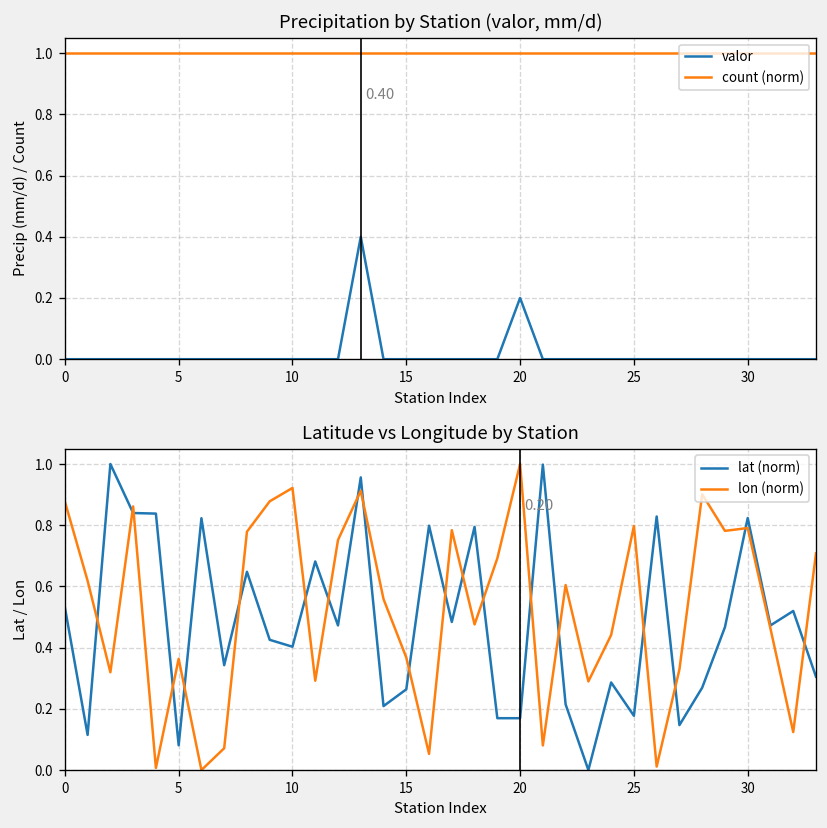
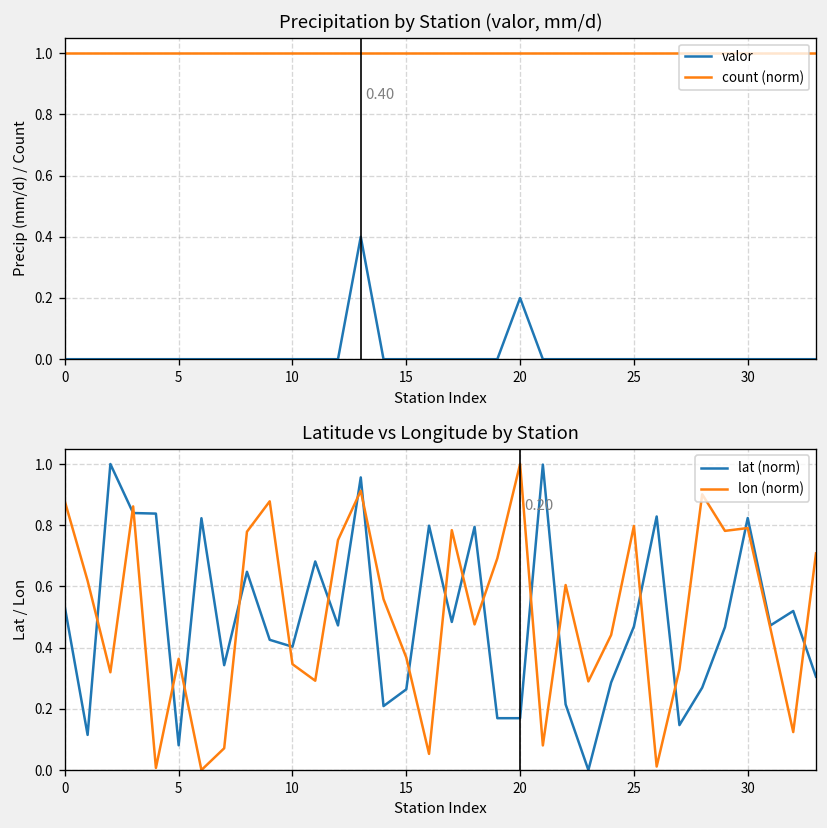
  {
    "Precipitation by Station (valor, mm/d)": {
      "valor": {
        "0": 0.00,
        "5": 0.00,
        "10": 0.00,
        "15": 0.00,
        "20": 0.20,
        "25": 0.00,
        "30": 0.00
      },
      "count (norm)": {
        "0": 1.00,
        "5": 1.00,
        "10": 1.00,
        "15": 1.00,
        "20": 1.00,
        "25": 1.00
      }
    },
    "Latitude vs Longitude by Station": {
      "lat (norm)": {
        "0": 0.53,
        "5": 0.08,
        "10": 0.40,
        "15": 0.26,
        "20": 0.17,
-       "25": 0.18,
+       "25": 0.47,
        "30": 0.82
      },
      "lon (norm)": {
        "0": 0.88,
        "5": 0.36,
-       "10": 0.92,
+       "10": 0.35,
        "15": 0.37,
        "20": 1.00,
        "25": 0.80,
        "30": 0.79
      }
    }
  }
